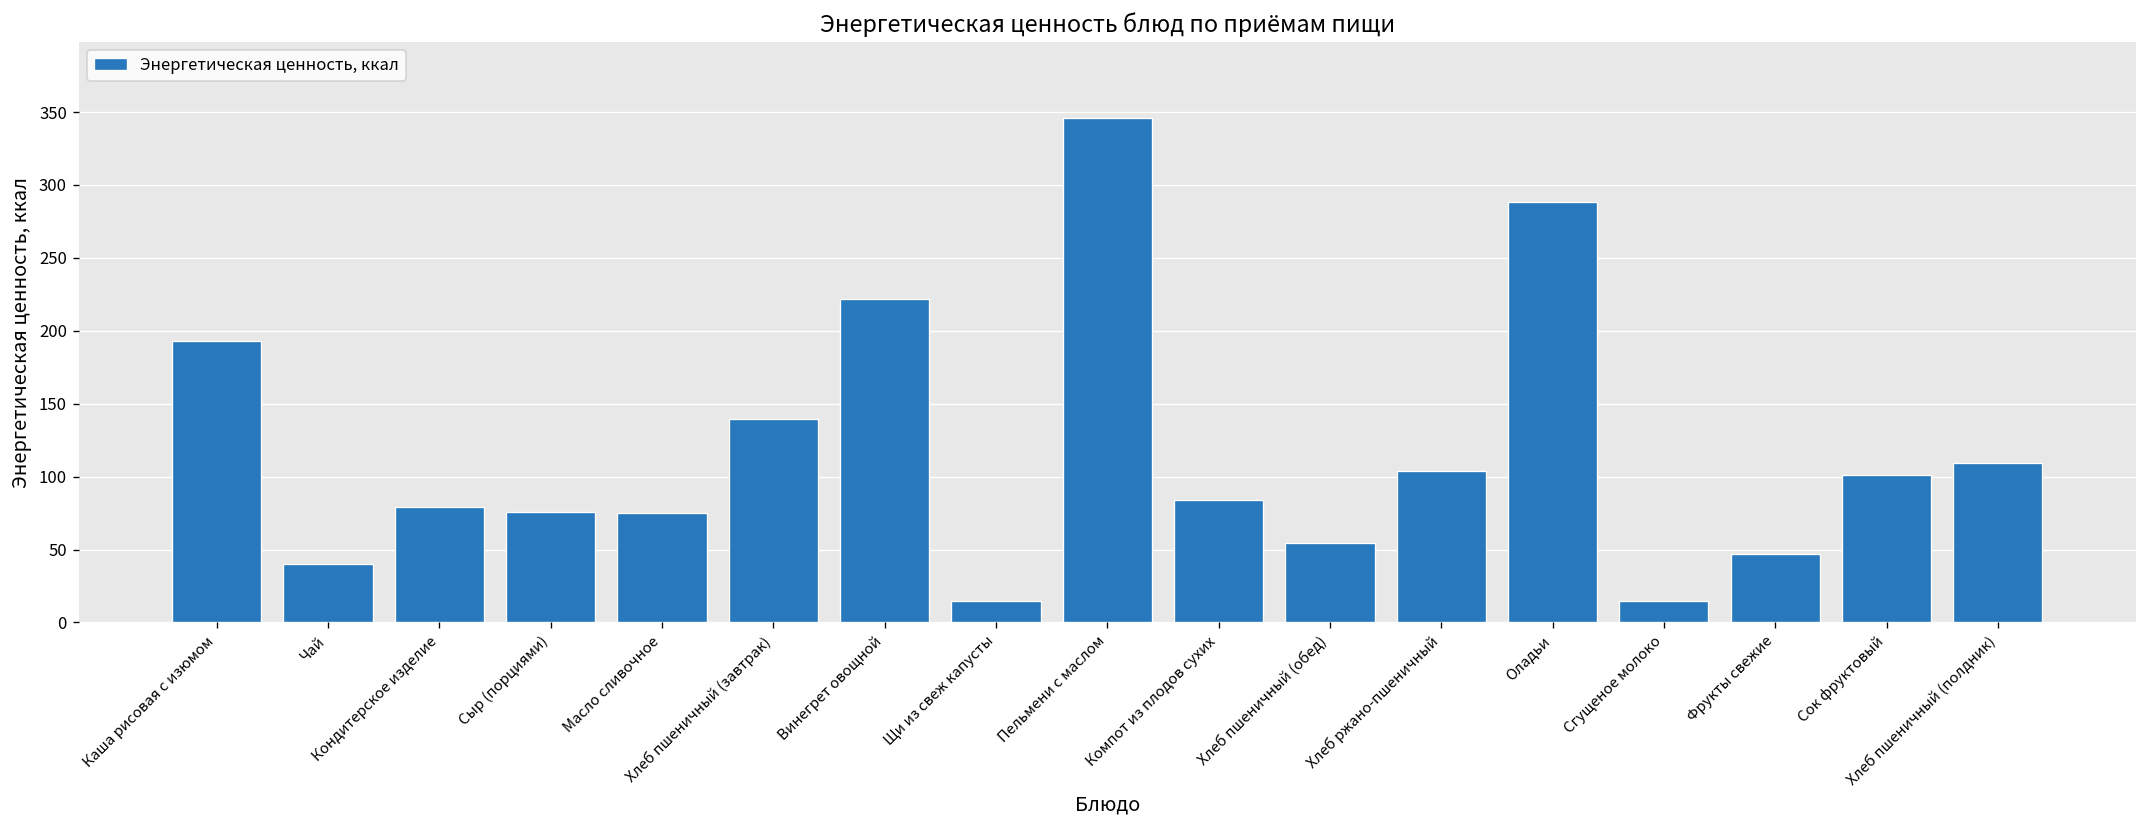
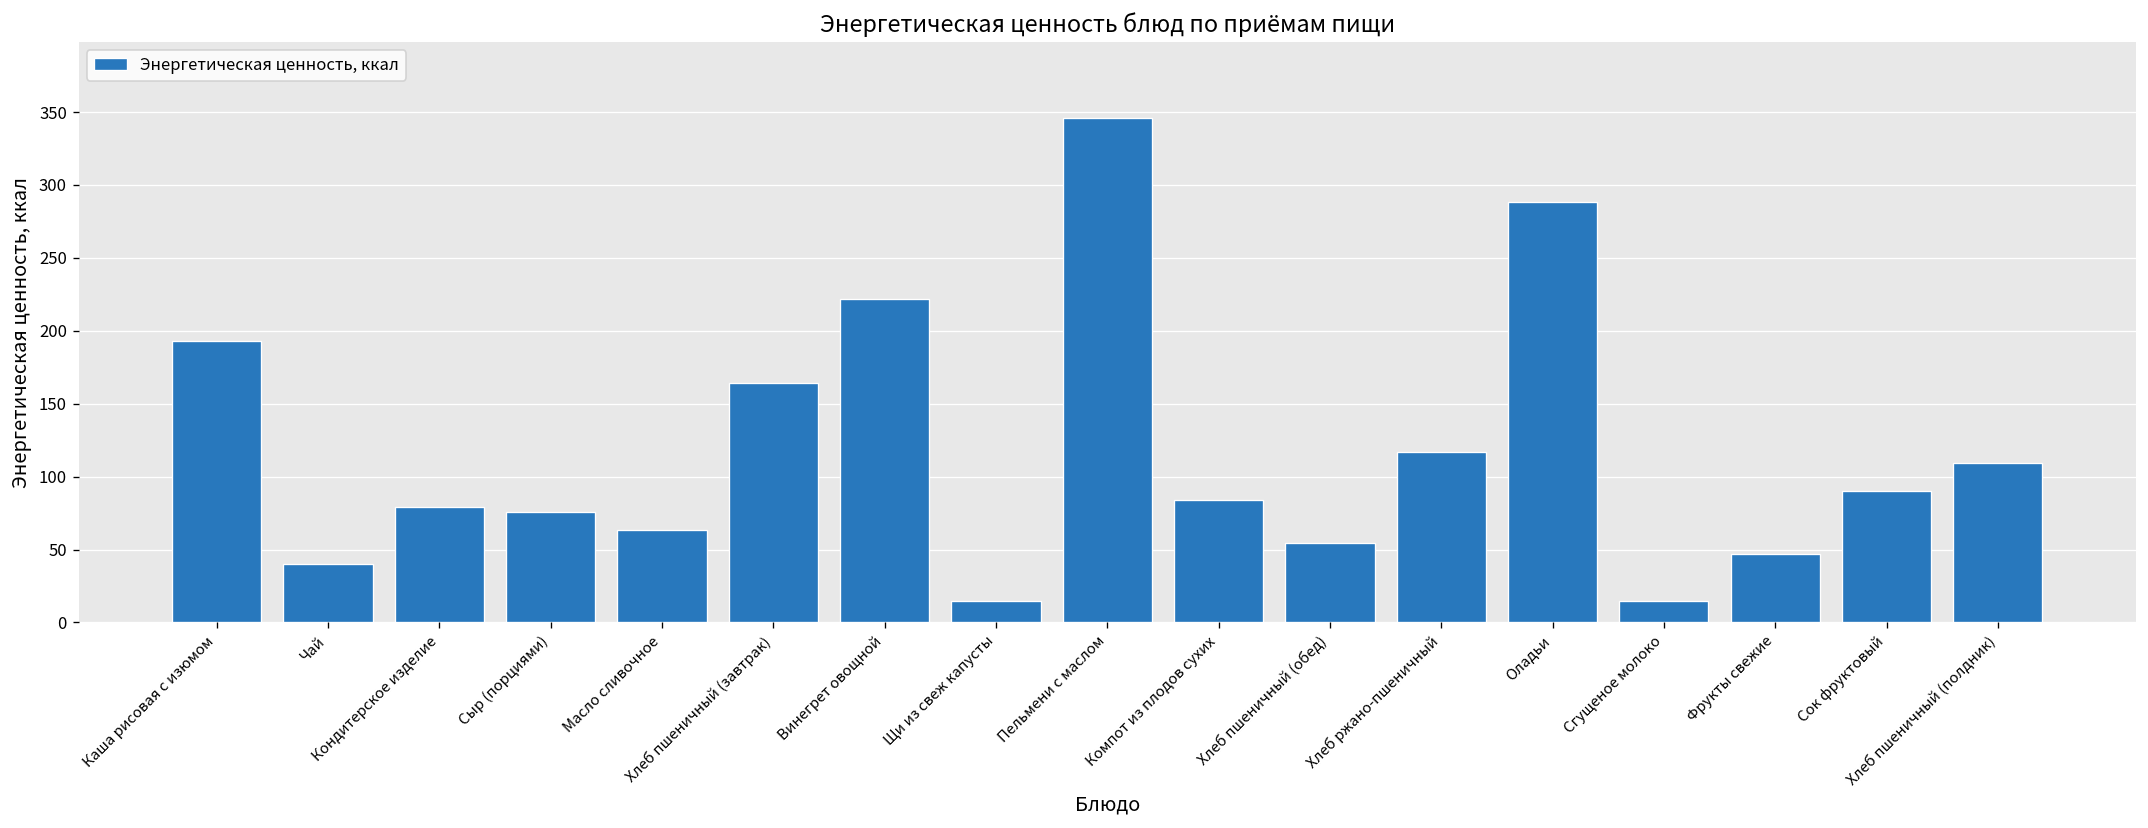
  {
    "Каша рисовая с изюмом": 193,
    "Чай": 40,
    "Кондитерское изделие": 79,
    "Сыр (порциями)": 76,
-   "Масло сливочное": 75,
-   "Хлеб пшеничный (завтрак)": 139,
+   "Масло сливочное": 63,
+   "Хлеб пшеничный (завтрак)": 164,
    "Винегрет овощной": 222,
    "Щи из свеж капусты": 15,
    "Пельмени с маслом": 346,
    "Компот из плодов сухих": 84,
    "Хлеб пшеничный (обед)": 55,
-   "Хлеб ржано-пшеничный": 104,
+   "Хлеб ржано-пшеничный": 117,
    "Оладьи": 289,
    "Сгущеное молоко": 15,
    "Фрукты свежие": 47,
-   "Сок фруктовый": 101,
+   "Сок фруктовый": 90,
    "Хлеб пшеничный (полдник)": 110
  }
